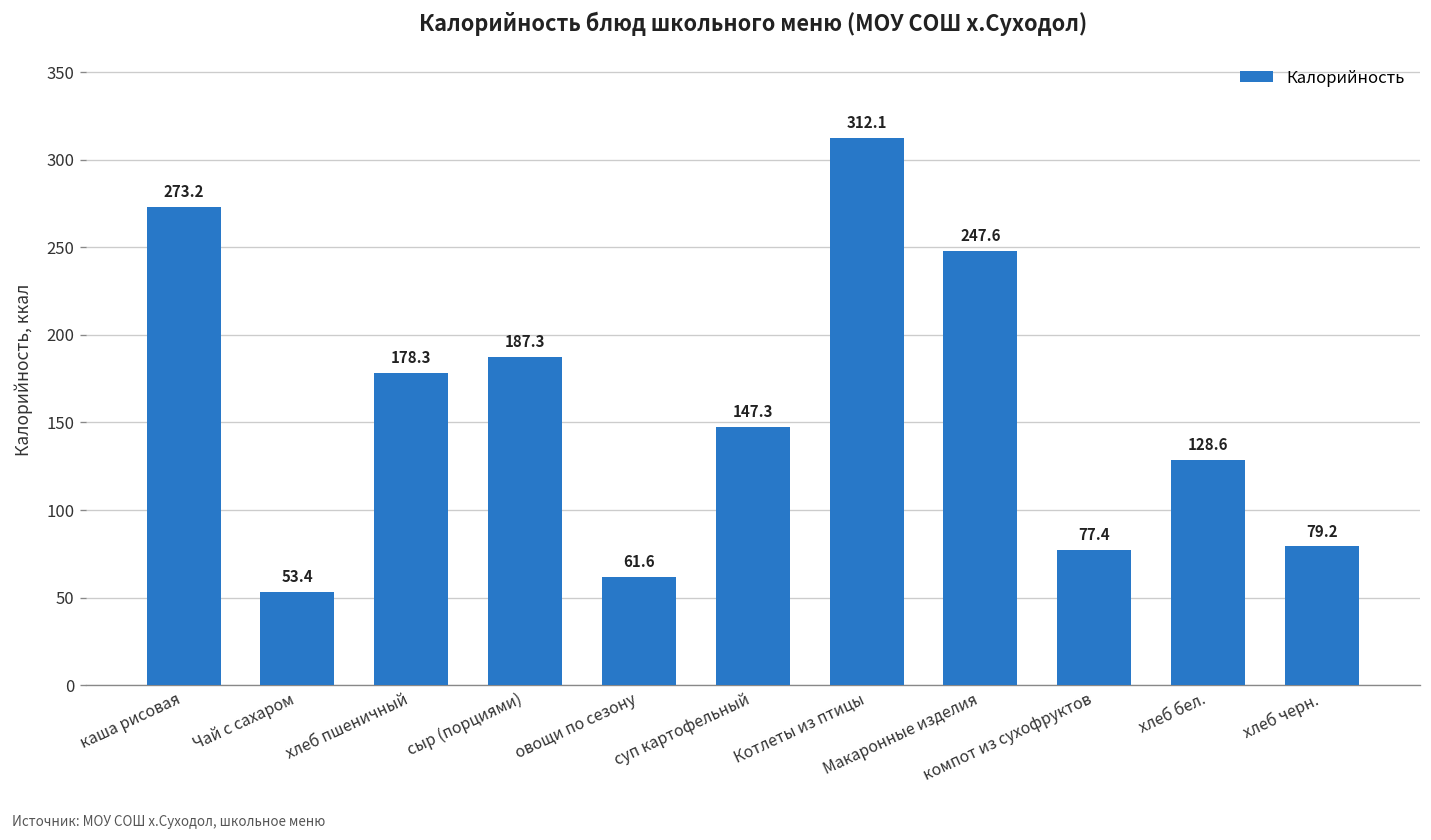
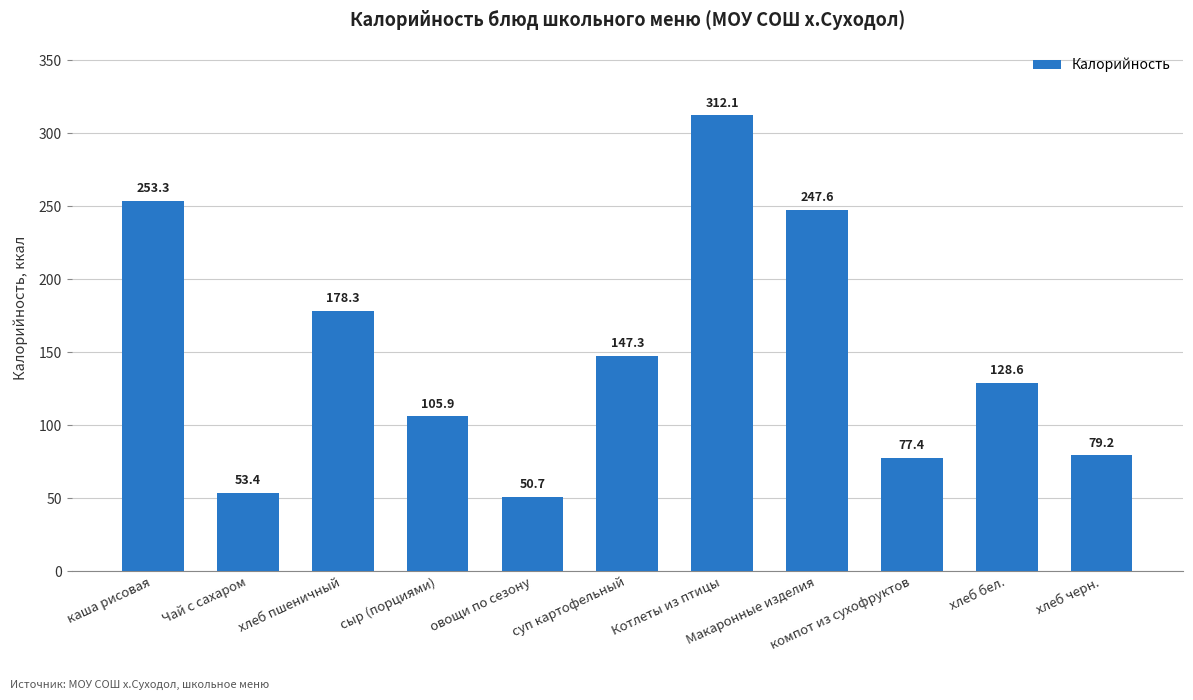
  {
-   "каша рисовая": 273.2,
+   "каша рисовая": 253.3,
    "Чай с сахаром": 53.4,
    "хлеб пшеничный": 178.3,
-   "сыр (порциями)": 187.3,
-   "овощи по сезону": 61.6,
+   "сыр (порциями)": 105.9,
+   "овощи по сезону": 50.7,
    "суп картофельный": 147.3,
    "Котлеты из птицы": 312.1,
    "Макаронные изделия": 247.6,
    "компот из сухофруктов": 77.4,
    "хлеб бел.": 128.6,
    "хлеб черн.": 79.2
  }
